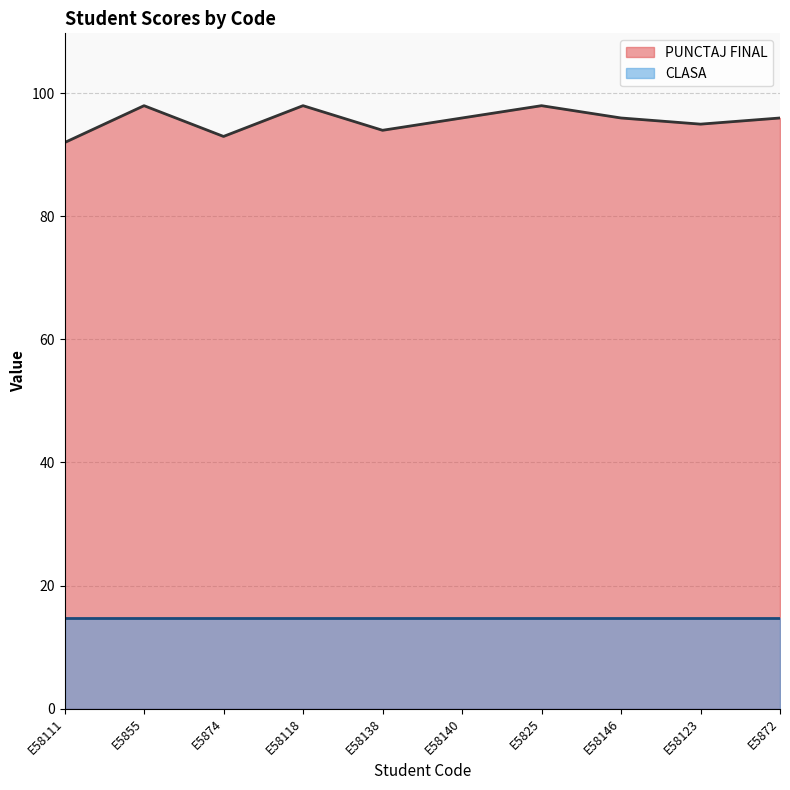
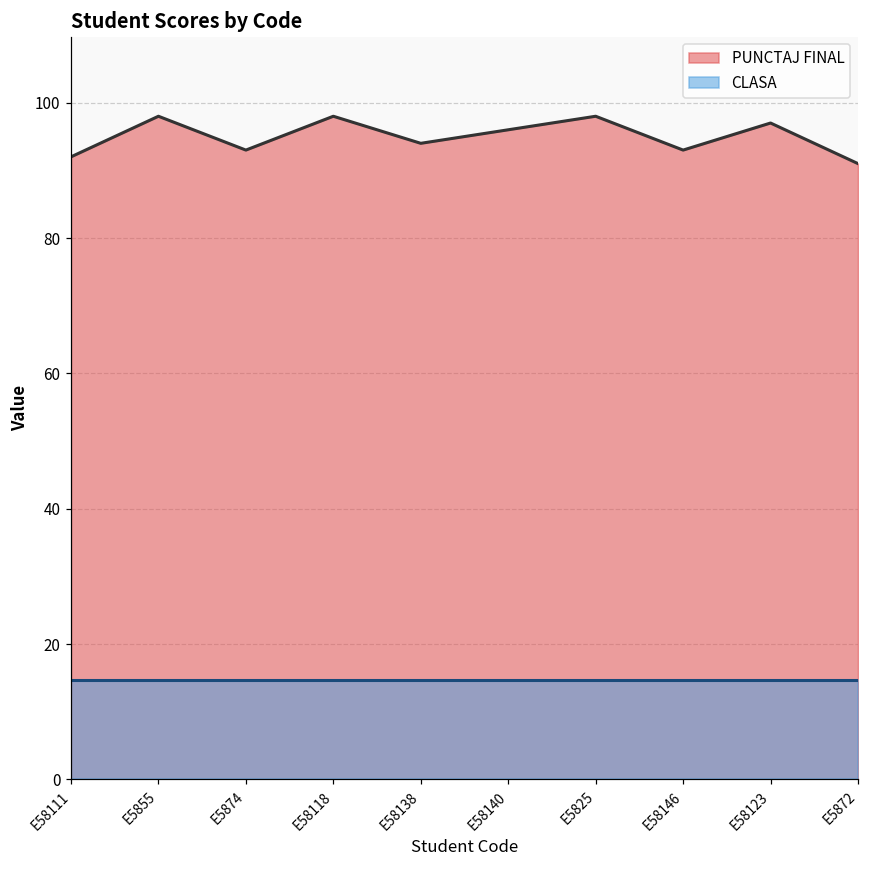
  {
    "PUNCTAJ FINAL": {
      "E58111": 92,
      "E5855": 98,
      "E5874": 93,
      "E58118": 98,
      "E58138": 94,
      "E58140": 96,
      "E5825": 98,
-     "E58146": 96,
-     "E58123": 95,
-     "E5872": 96
+     "E58146": 93,
+     "E58123": 97,
+     "E5872": 91
    },
    "CLASA": {
      "E58111": 15,
      "E5855": 15,
      "E5874": 15,
      "E58118": 15,
      "E58138": 15,
      "E58140": 15,
      "E5825": 15,
      "E58146": 15,
      "E58123": 15,
      "E5872": 15
    }
  }
